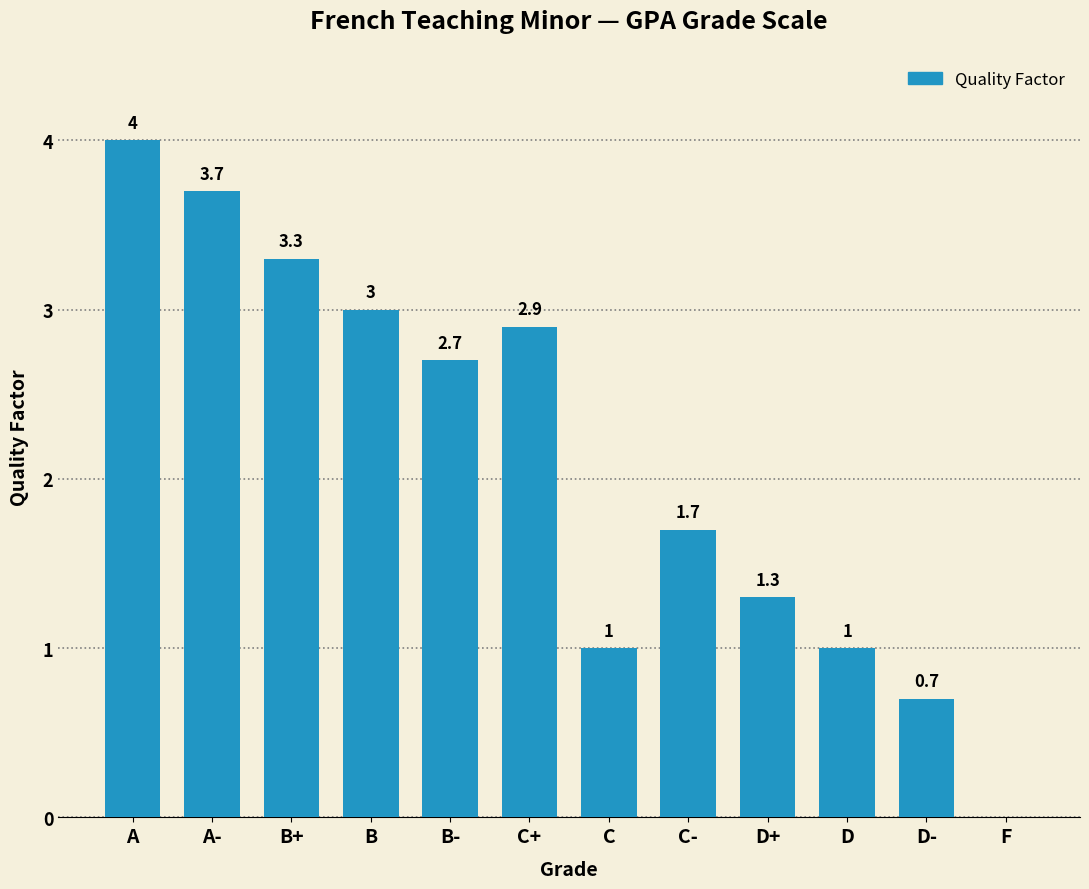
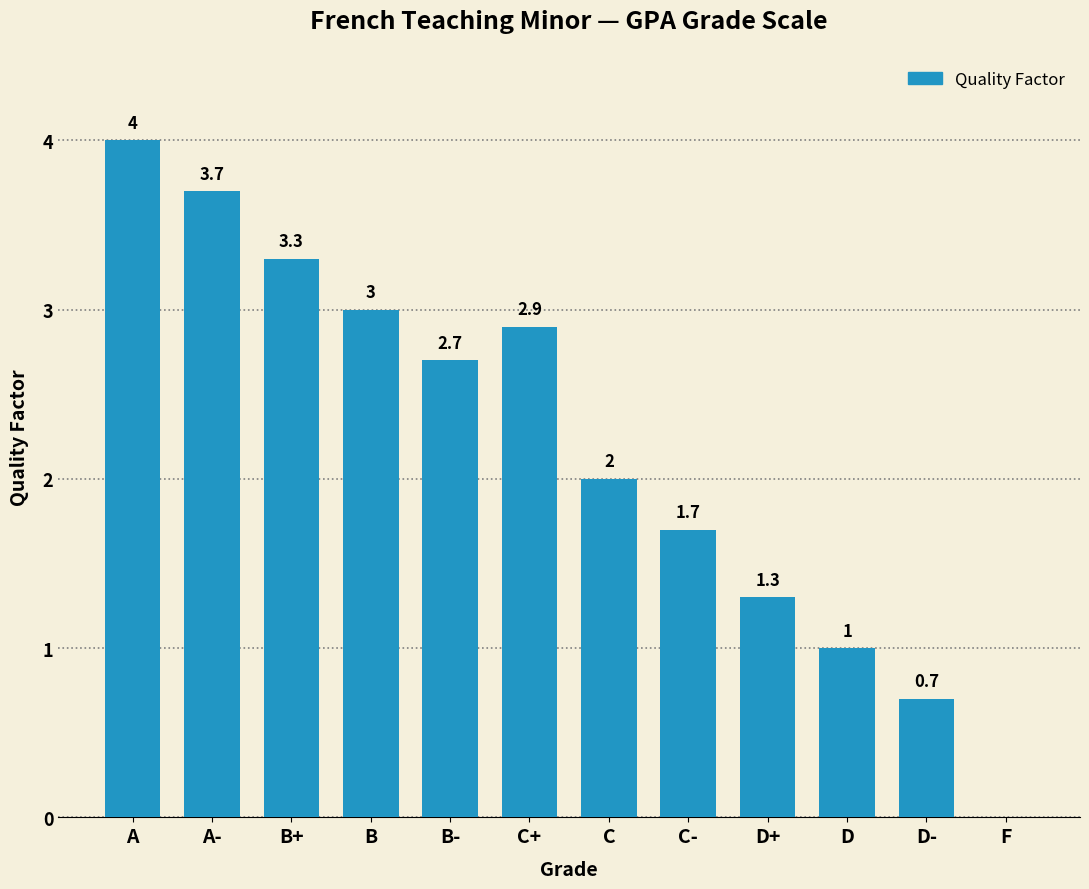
  {
    "A": 4,
    "A-": 3.7,
    "B+": 3.3,
    "B": 3,
    "B-": 2.7,
    "C+": 2.9,
-   "C": 1,
+   "C": 2,
    "C-": 1.7,
    "D+": 1.3,
    "D": 1,
    "D-": 0.7
  }
